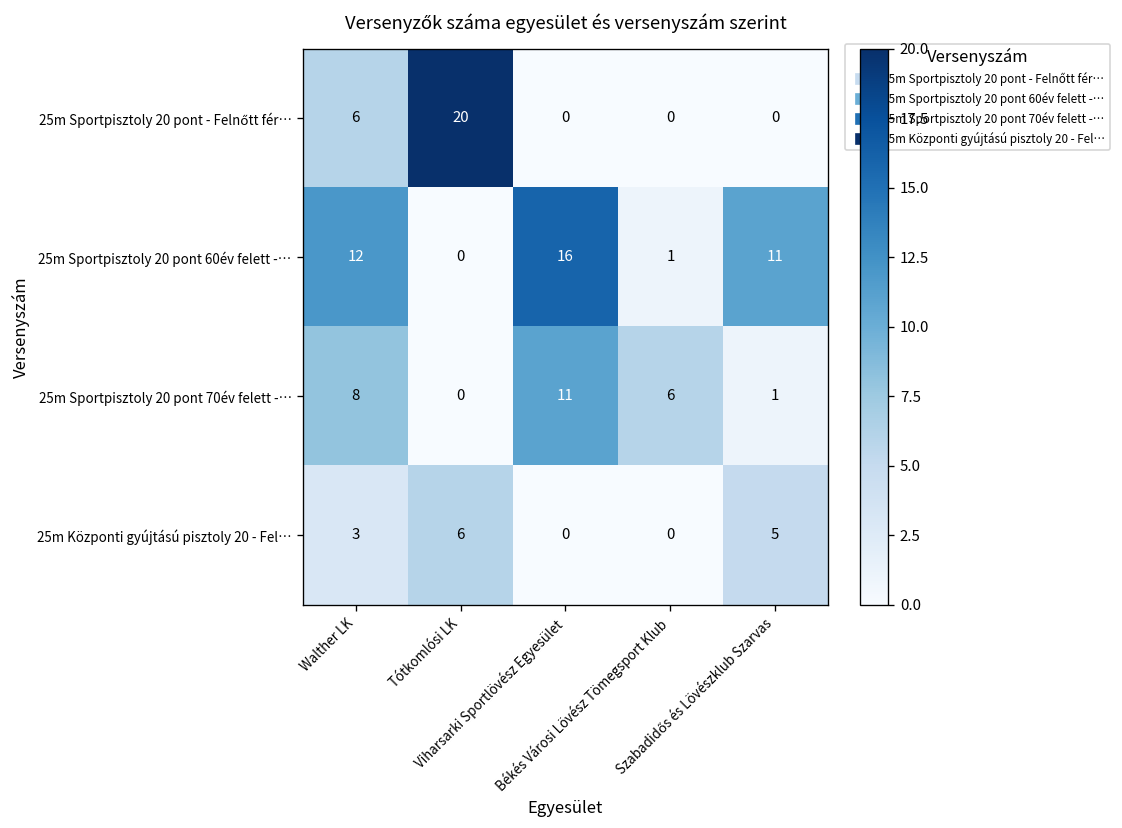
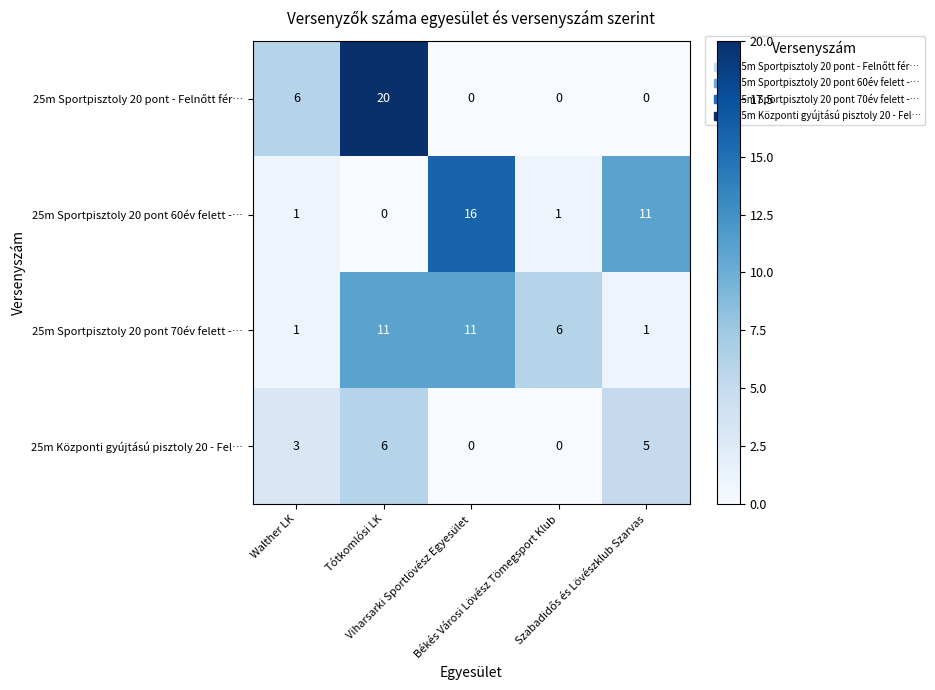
  {
    "25m Sportpisztoly 20 pont - Felnőtt fér…": {
      "Walther LK": 6,
      "Tótkomlósi LK": 20,
      "Viharsarki Sportlövész Egyesület": 0,
      "Békés Városi Lövész Tömegsport Klub": 0,
      "Szabadidős és Lövészklub Szarvas": 0
    },
    "25m Sportpisztoly 20 pont 60év felett -…": {
-     "Walther LK": 12,
+     "Walther LK": 1,
      "Tótkomlósi LK": 0,
      "Viharsarki Sportlövész Egyesület": 16,
      "Békés Városi Lövész Tömegsport Klub": 1,
      "Szabadidős és Lövészklub Szarvas": 11
    },
    "25m Sportpisztoly 20 pont 70év felett -…": {
-     "Walther LK": 8,
-     "Tótkomlósi LK": 0,
+     "Walther LK": 1,
+     "Tótkomlósi LK": 11,
      "Viharsarki Sportlövész Egyesület": 11,
      "Békés Városi Lövész Tömegsport Klub": 6,
      "Szabadidős és Lövészklub Szarvas": 1
    },
    "25m Központi gyújtású pisztoly 20 - Fel…": {
      "Walther LK": 3,
      "Tótkomlósi LK": 6,
      "Viharsarki Sportlövész Egyesület": 0,
      "Békés Városi Lövész Tömegsport Klub": 0,
      "Szabadidős és Lövészklub Szarvas": 5
    }
  }
